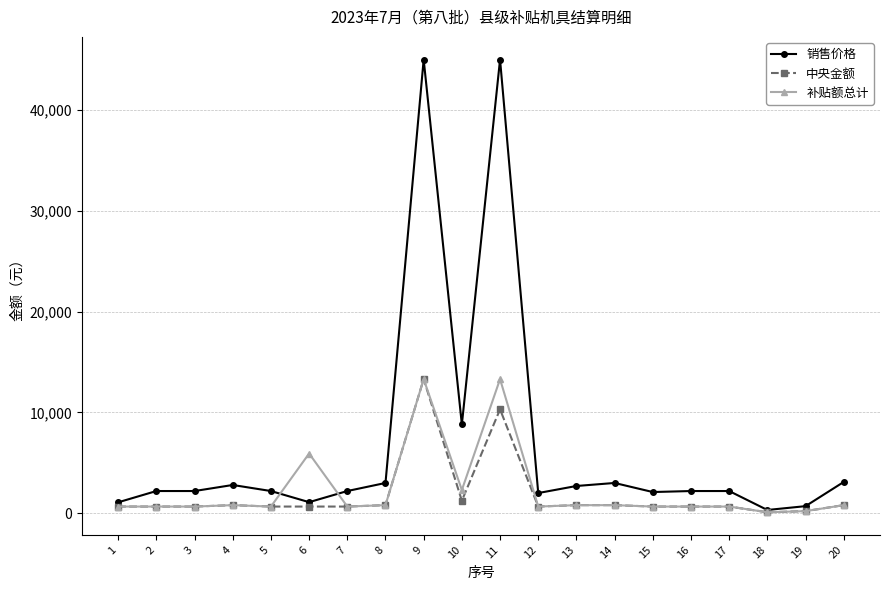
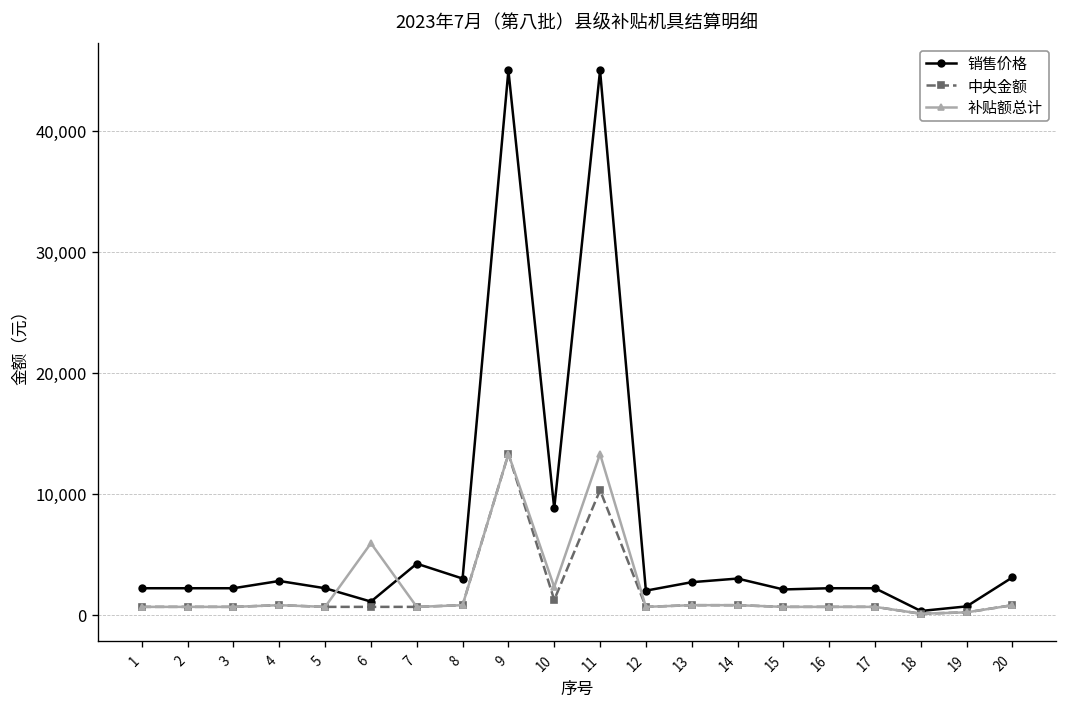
  {
    "销售价格": {
-     "1": "1,100",
+     "1": "2,200",
      "2": "2,200",
      "3": "2,200",
      "4": "2,800",
      "5": "2,200",
      "6": "1,100",
-     "7": "2,200",
+     "7": "4,200",
      "8": "3,000",
      "9": "45,000",
      "10": "8,800",
      "11": "45,000",
      "12": "2,000",
      "13": "2,700",
      "14": "3,000",
      "15": "2,100",
      "16": "2,200",
      "17": "2,200",
      "19": "700",
      "20": "3,100"
    },
    "中央金额": {
      "6": "700",
      "10": "1,200",
      "11": "10,300"
    },
    "补贴额总计": {
      "6": "5,900",
      "10": "2,300",
      "11": "13,300"
    }
  }
